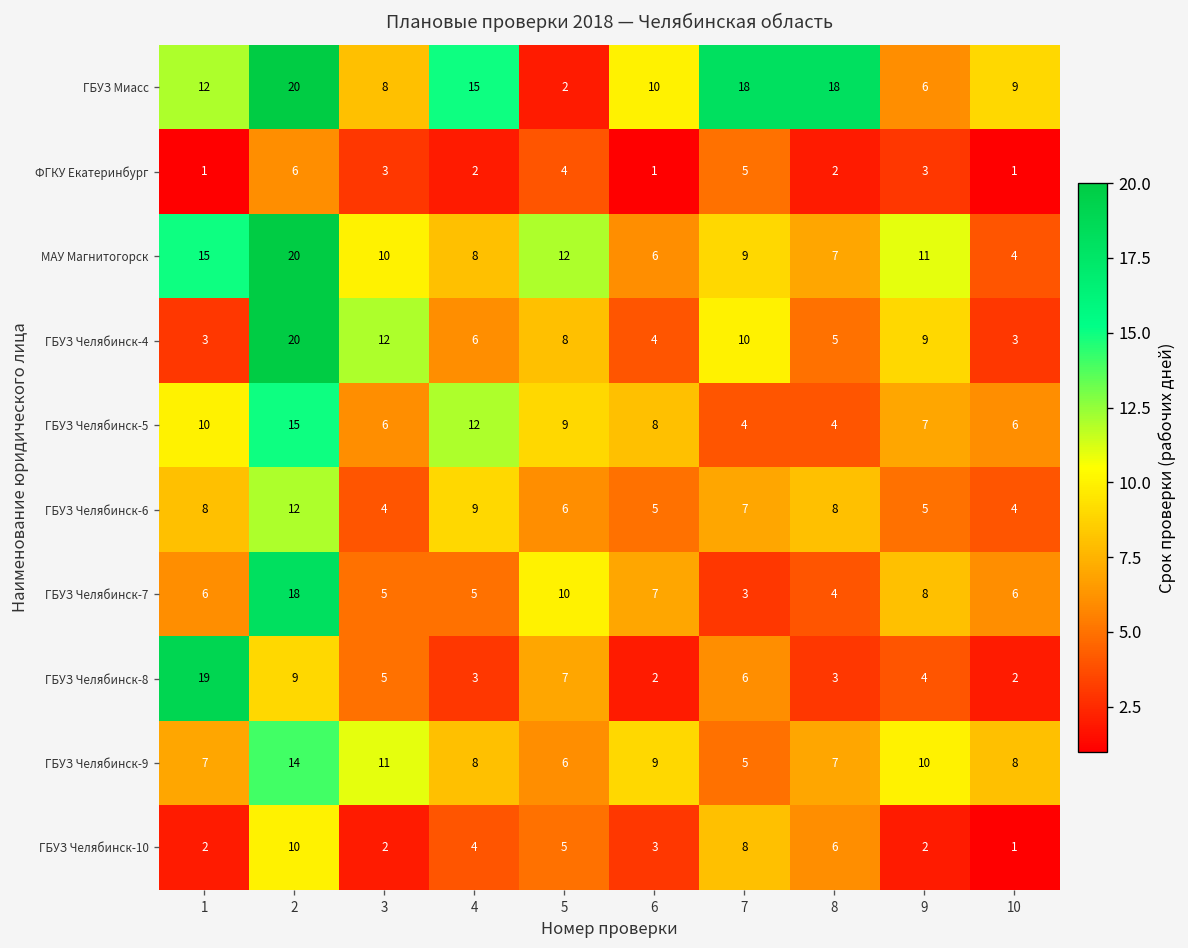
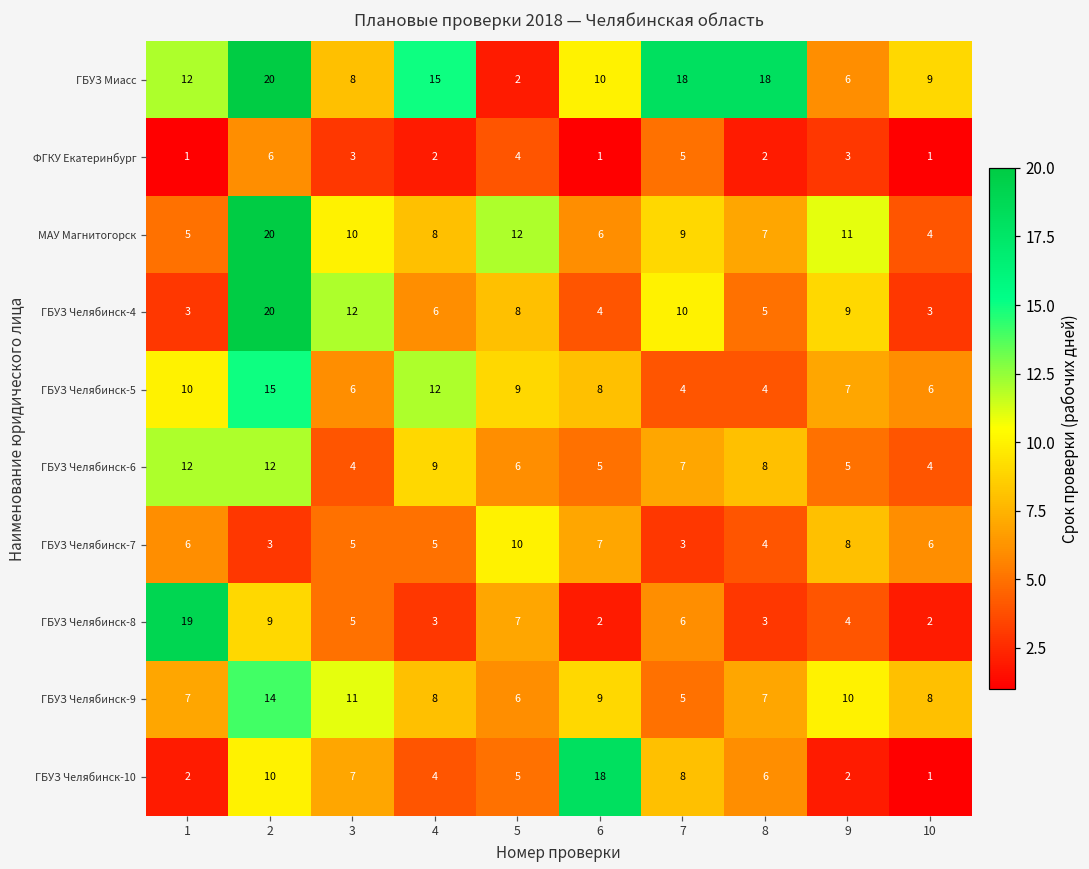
  {
    "ГБУЗ Миасс": {
      "1": 12,
      "2": 20,
      "3": 8,
      "4": 15,
      "5": 2,
      "6": 10,
      "7": 18,
      "8": 18,
      "9": 6,
      "10": 9
    },
    "ФГКУ Екатеринбург": {
      "1": 1,
      "2": 6,
      "3": 3,
      "4": 2,
      "5": 4,
      "6": 1,
      "7": 5,
      "8": 2,
      "9": 3,
      "10": 1
    },
    "МАУ Магнитогорск": {
-     "1": 15,
+     "1": 5,
      "2": 20,
      "3": 10,
      "4": 8,
      "5": 12,
      "6": 6,
      "7": 9,
      "8": 7,
      "9": 11,
      "10": 4
    },
    "ГБУЗ Челябинск-4": {
      "1": 3,
      "2": 20,
      "3": 12,
      "4": 6,
      "5": 8,
      "6": 4,
      "7": 10,
      "8": 5,
      "9": 9,
      "10": 3
    },
    "ГБУЗ Челябинск-5": {
      "1": 10,
      "2": 15,
      "3": 6,
      "4": 12,
      "5": 9,
      "6": 8,
      "7": 4,
      "8": 4,
      "9": 7,
      "10": 6
    },
    "ГБУЗ Челябинск-6": {
-     "1": 8,
+     "1": 12,
      "2": 12,
      "3": 4,
      "4": 9,
      "5": 6,
      "6": 5,
      "7": 7,
      "8": 8,
      "9": 5,
      "10": 4
    },
    "ГБУЗ Челябинск-7": {
      "1": 6,
-     "2": 18,
+     "2": 3,
      "3": 5,
      "4": 5,
      "5": 10,
      "6": 7,
      "7": 3,
      "8": 4,
      "9": 8,
      "10": 6
    },
    "ГБУЗ Челябинск-8": {
      "1": 19,
      "2": 9,
      "3": 5,
      "4": 3,
      "5": 7,
      "6": 2,
      "7": 6,
      "8": 3,
      "9": 4,
      "10": 2
    },
    "ГБУЗ Челябинск-9": {
      "1": 7,
      "2": 14,
      "3": 11,
      "4": 8,
      "5": 6,
      "6": 9,
      "7": 5,
      "8": 7,
      "9": 10,
      "10": 8
    },
    "ГБУЗ Челябинск-10": {
      "1": 2,
      "2": 10,
-     "3": 2,
+     "3": 7,
      "4": 4,
      "5": 5,
-     "6": 3,
+     "6": 18,
      "7": 8,
      "8": 6,
      "9": 2,
      "10": 1
    }
  }
